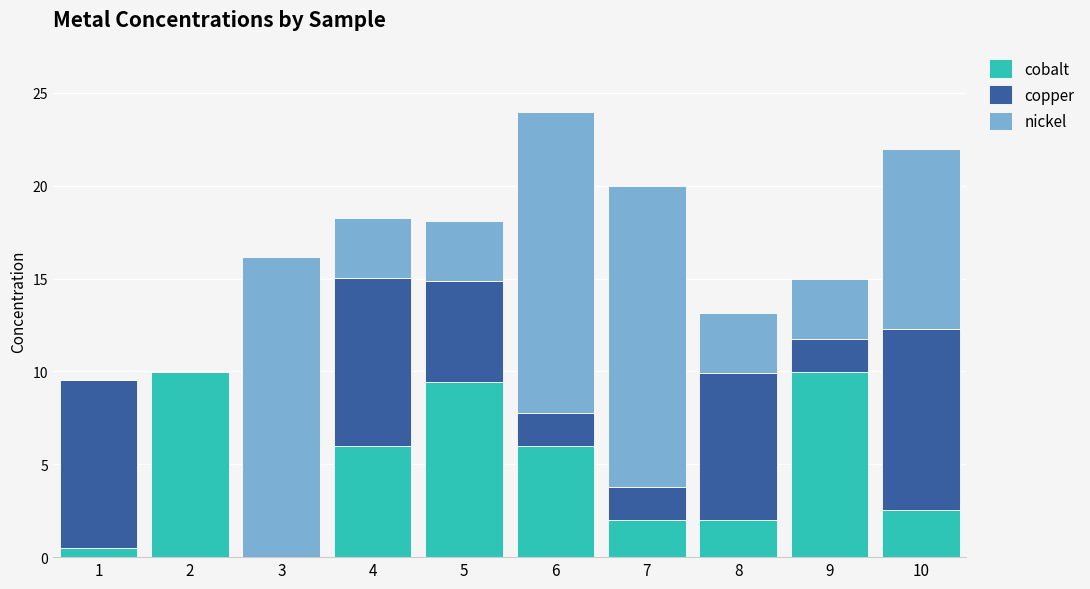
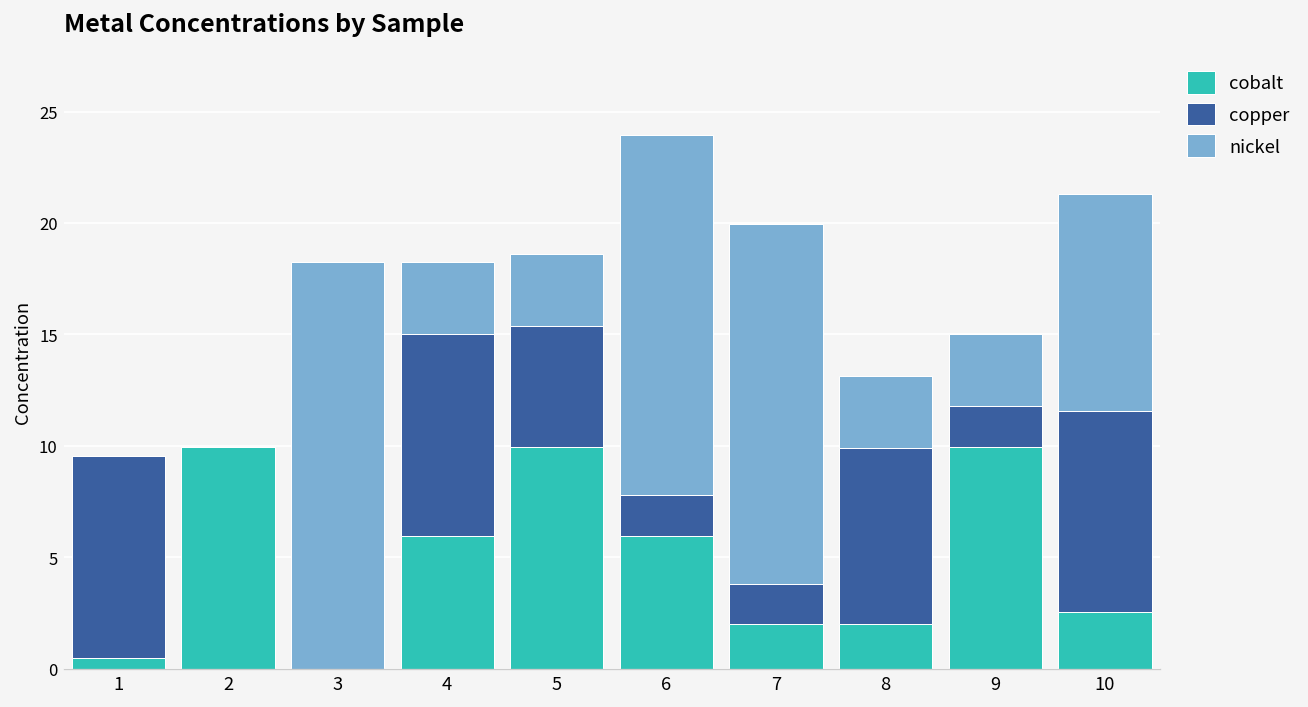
  {
    "cobalt": {
      "1": 0.5,
      "2": 10.0,
      "3": 0.0,
      "4": 6.0,
-     "5": 9.4,
+     "5": 10.0,
      "6": 6.0,
      "7": 2.0,
      "8": 2.0,
      "9": 10.0,
      "10": 2.5
    },
    "copper": {
      "1": 9.1,
      "2": 0.0,
      "3": 0.0,
      "4": 9.1,
      "5": 5.4,
      "6": 1.8,
      "7": 1.8,
      "8": 7.9,
      "9": 1.8,
-     "10": 9.8
+     "10": 9.1
    },
    "nickel": {
      "1": 0.0,
      "2": 0.0,
-     "3": 16.2,
+     "3": 18.3,
      "4": 3.2,
      "5": 3.2,
      "6": 16.2,
      "7": 16.2,
      "8": 3.2,
      "9": 3.2,
      "10": 9.7
    }
  }
